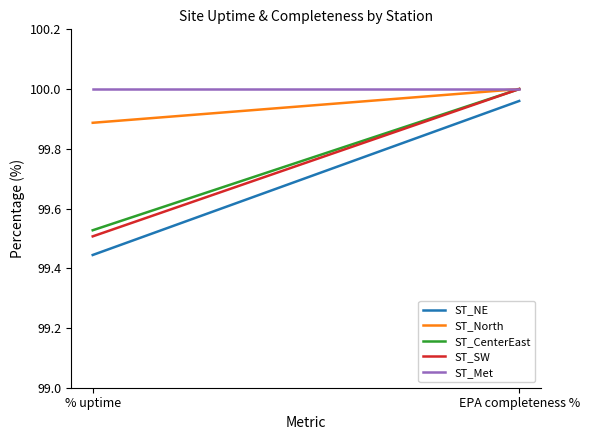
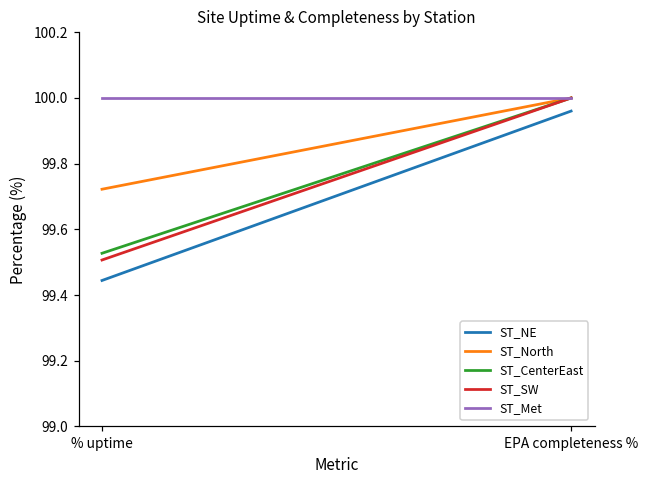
  {
    "ST_NE": {
      "% uptime": 99.44,
      "EPA completeness %": 99.96
    },
    "ST_North": {
-     "% uptime": 99.89
+     "% uptime": 99.72
    },
    "ST_CenterEast": {
      "% uptime": 99.53
    },
    "ST_SW": {
      "% uptime": 99.51
    },
    "ST_Met": {
      "% uptime": 100.00
    }
  }
